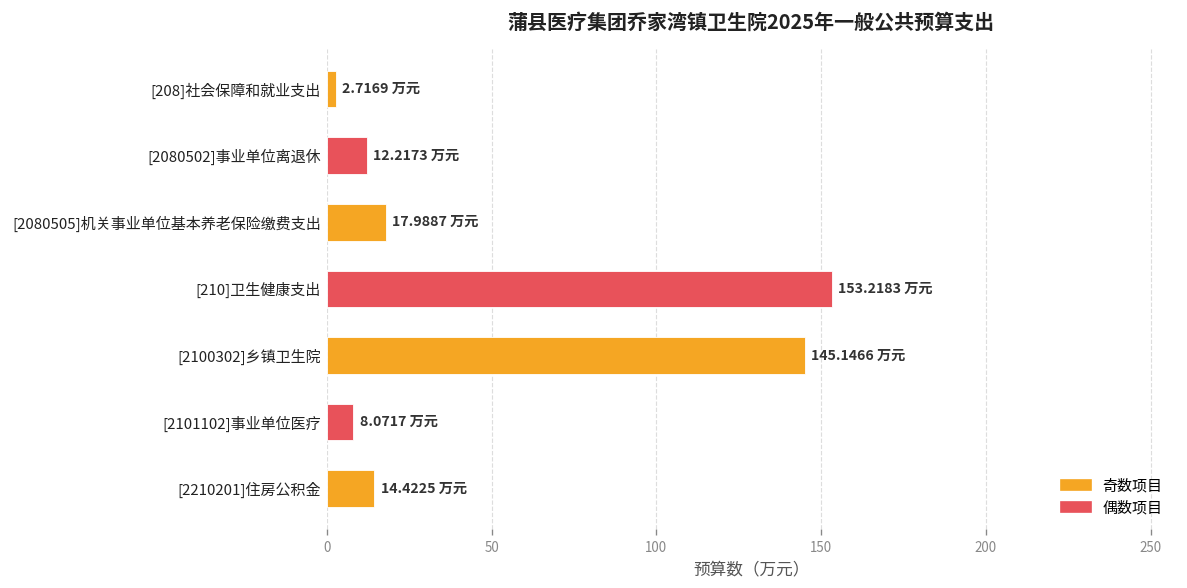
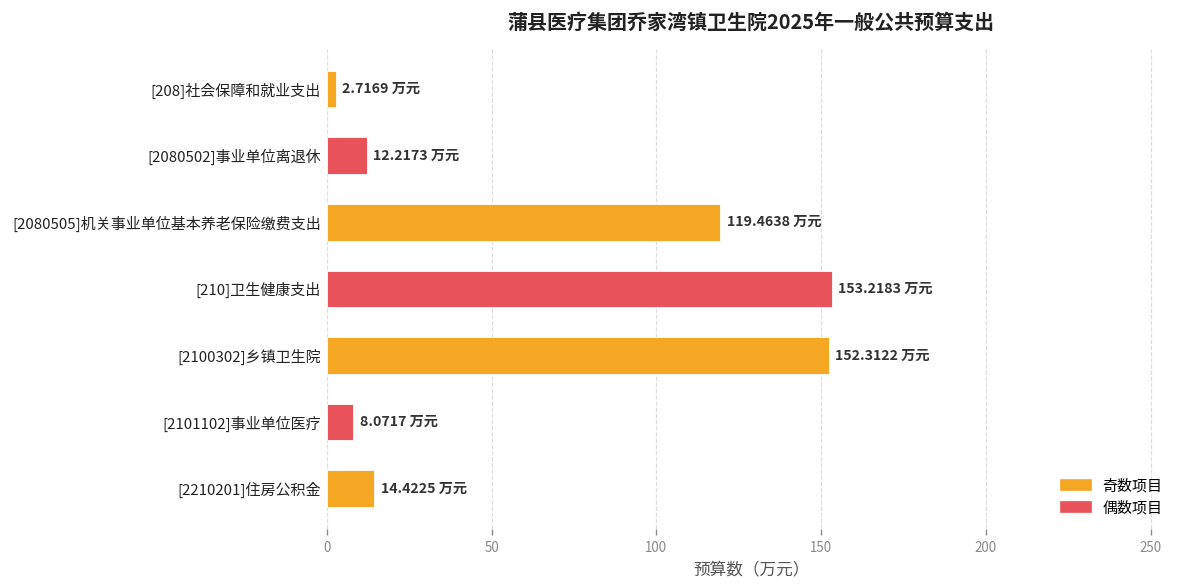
  {
    "[208]社会保障和就业支出": 2.7169,
    "[2080502]事业单位离退休": 12.2173,
-   "[2080505]机关事业单位基本养老保险缴费支出": 17.9887,
+   "[2080505]机关事业单位基本养老保险缴费支出": 119.4638,
    "[210]卫生健康支出": 153.2183,
-   "[2100302]乡镇卫生院": 145.1466,
+   "[2100302]乡镇卫生院": 152.3122,
    "[2101102]事业单位医疗": 8.0717,
    "[2210201]住房公积金": 14.4225
  }
